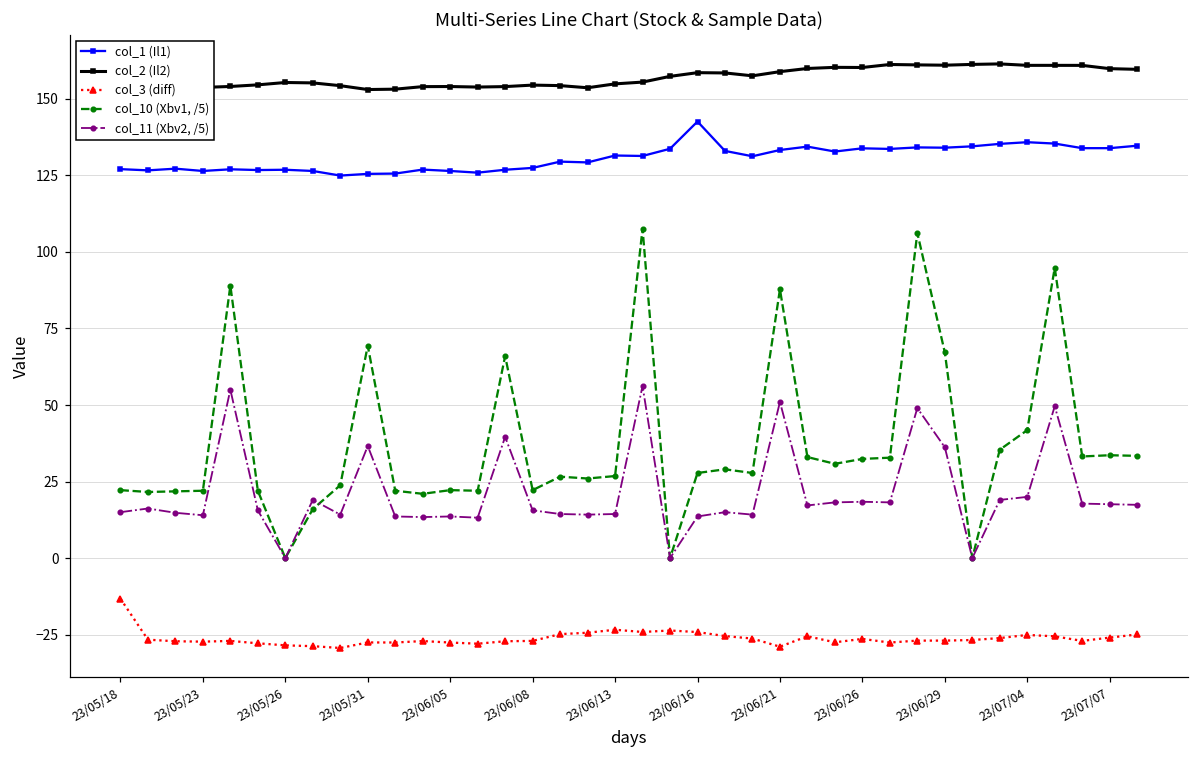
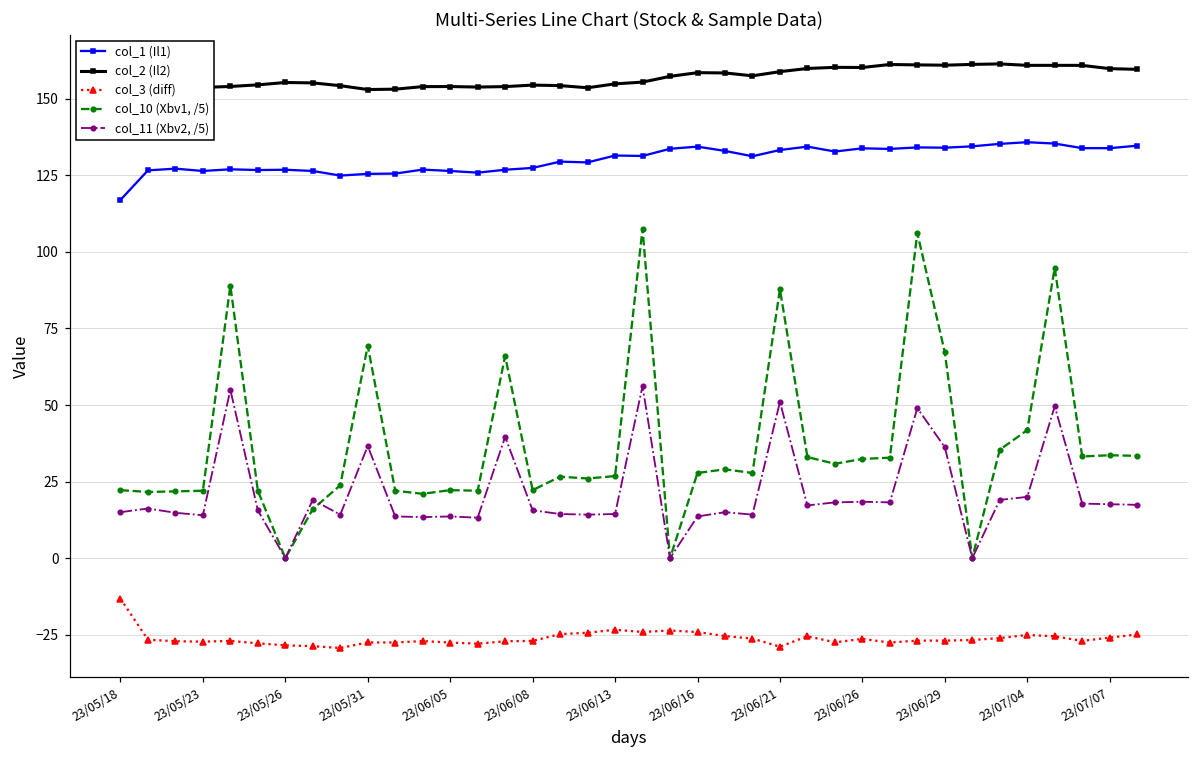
  {
    "col_1 (Il1)": {
-     "23/05/18": 127,
+     "23/05/18": 117,
      "23/05/23": 126,
      "23/05/26": 127,
      "23/05/31": 126,
      "23/06/05": 126,
      "23/06/08": 127,
      "23/06/13": 132,
-     "23/06/16": 143,
+     "23/06/16": 134,
      "23/06/21": 133,
      "23/06/26": 134,
      "23/06/29": 134,
      "23/07/04": 136,
      "23/07/07": 134
    },
    "col_2 (Il2)": {
      "23/05/26": 155,
      "23/05/31": 153,
      "23/06/05": 154,
      "23/06/08": 155,
      "23/06/13": 155,
      "23/06/16": 159,
      "23/06/21": 159,
      "23/06/26": 160,
      "23/06/29": 161,
      "23/07/04": 161,
      "23/07/07": 160
    },
    "col_3 (diff)": {
      "23/05/18": -13,
      "23/05/23": -27,
      "23/05/26": -29,
      "23/05/31": -28,
      "23/06/05": -28,
      "23/06/08": -27,
      "23/06/13": -23,
      "23/06/16": -24,
      "23/06/21": -29,
      "23/06/26": -26,
      "23/06/29": -27,
      "23/07/04": -25,
      "23/07/07": -26
    },
    "col_10 (Xbv1, /5)": {
      "23/05/18": 22,
      "23/05/23": 22,
      "23/05/31": 69,
      "23/06/05": 22,
      "23/06/08": 22,
      "23/06/13": 27,
      "23/06/16": 28,
      "23/06/21": 88,
      "23/06/26": 32,
      "23/06/29": 67,
      "23/07/04": 42,
      "23/07/07": 34
    },
    "col_11 (Xbv2, /5)": {
      "23/05/18": 15,
      "23/05/23": 14,
      "23/05/31": 37,
      "23/06/05": 14,
      "23/06/08": 16,
      "23/06/13": 14,
      "23/06/16": 14,
      "23/06/21": 51,
      "23/06/26": 18,
      "23/06/29": 36,
      "23/07/04": 20,
      "23/07/07": 18
    }
  }
